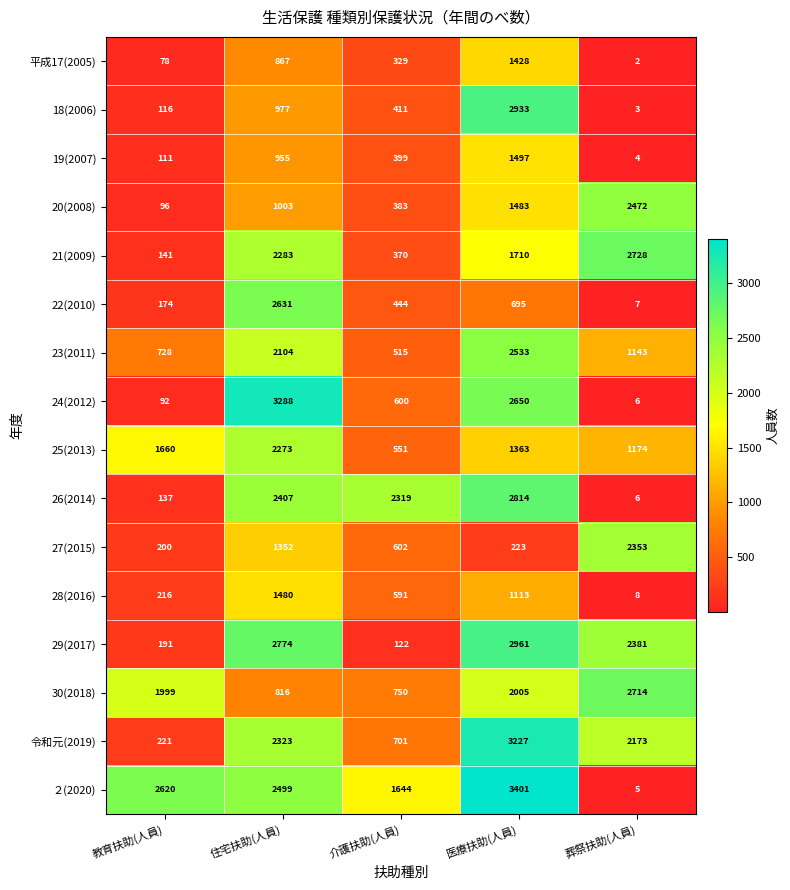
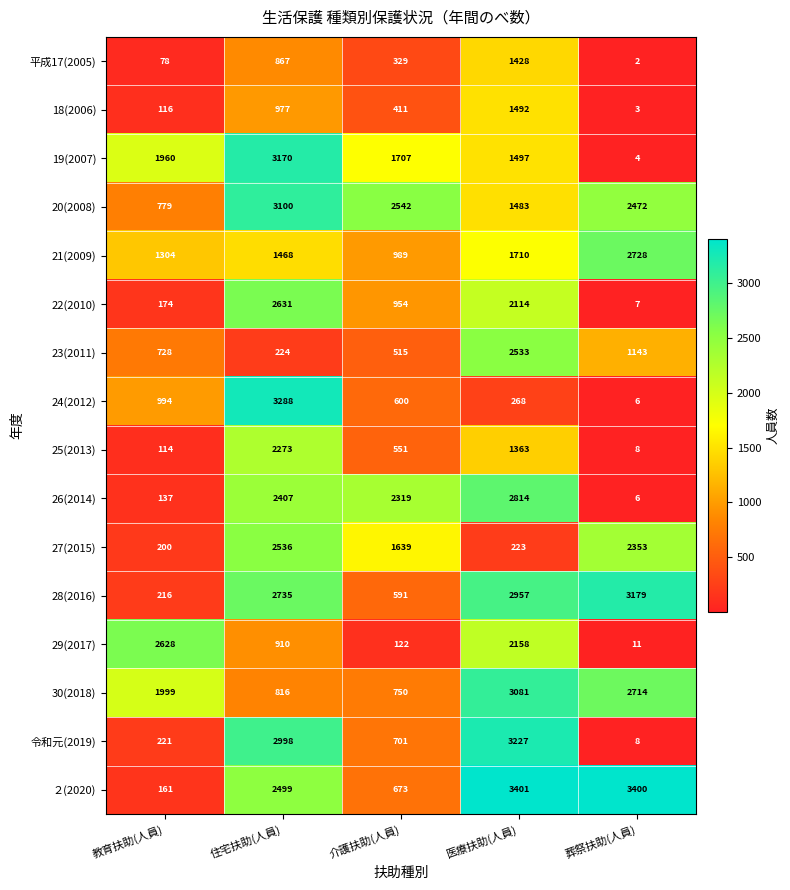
  {
    "平成17(2005)": {
      "教育扶助(人員)": 78,
      "住宅扶助(人員)": 867,
      "介護扶助(人員)": 329,
      "医療扶助(人員)": 1428,
      "葬祭扶助(人員)": 2
    },
    "18(2006)": {
      "教育扶助(人員)": 116,
      "住宅扶助(人員)": 977,
      "介護扶助(人員)": 411,
-     "医療扶助(人員)": 2933,
+     "医療扶助(人員)": 1492,
      "葬祭扶助(人員)": 3
    },
    "19(2007)": {
-     "教育扶助(人員)": 111,
-     "住宅扶助(人員)": 955,
-     "介護扶助(人員)": 399,
+     "教育扶助(人員)": 1960,
+     "住宅扶助(人員)": 3170,
+     "介護扶助(人員)": 1707,
      "医療扶助(人員)": 1497,
      "葬祭扶助(人員)": 4
    },
    "20(2008)": {
-     "教育扶助(人員)": 96,
-     "住宅扶助(人員)": 1003,
-     "介護扶助(人員)": 383,
+     "教育扶助(人員)": 779,
+     "住宅扶助(人員)": 3100,
+     "介護扶助(人員)": 2542,
      "医療扶助(人員)": 1483,
      "葬祭扶助(人員)": 2472
    },
    "21(2009)": {
-     "教育扶助(人員)": 141,
-     "住宅扶助(人員)": 2283,
-     "介護扶助(人員)": 370,
+     "教育扶助(人員)": 1304,
+     "住宅扶助(人員)": 1468,
+     "介護扶助(人員)": 989,
      "医療扶助(人員)": 1710,
      "葬祭扶助(人員)": 2728
    },
    "22(2010)": {
      "教育扶助(人員)": 174,
      "住宅扶助(人員)": 2631,
-     "介護扶助(人員)": 444,
-     "医療扶助(人員)": 695,
+     "介護扶助(人員)": 954,
+     "医療扶助(人員)": 2114,
      "葬祭扶助(人員)": 7
    },
    "23(2011)": {
      "教育扶助(人員)": 728,
-     "住宅扶助(人員)": 2104,
+     "住宅扶助(人員)": 224,
      "介護扶助(人員)": 515,
      "医療扶助(人員)": 2533,
      "葬祭扶助(人員)": 1143
    },
    "24(2012)": {
-     "教育扶助(人員)": 92,
+     "教育扶助(人員)": 994,
      "住宅扶助(人員)": 3288,
      "介護扶助(人員)": 600,
-     "医療扶助(人員)": 2650,
+     "医療扶助(人員)": 268,
      "葬祭扶助(人員)": 6
    },
    "25(2013)": {
-     "教育扶助(人員)": 1660,
+     "教育扶助(人員)": 114,
      "住宅扶助(人員)": 2273,
      "介護扶助(人員)": 551,
      "医療扶助(人員)": 1363,
-     "葬祭扶助(人員)": 1174
+     "葬祭扶助(人員)": 8
    },
    "26(2014)": {
      "教育扶助(人員)": 137,
      "住宅扶助(人員)": 2407,
      "介護扶助(人員)": 2319,
      "医療扶助(人員)": 2814,
      "葬祭扶助(人員)": 6
    },
    "27(2015)": {
      "教育扶助(人員)": 200,
-     "住宅扶助(人員)": 1352,
-     "介護扶助(人員)": 602,
+     "住宅扶助(人員)": 2536,
+     "介護扶助(人員)": 1639,
      "医療扶助(人員)": 223,
      "葬祭扶助(人員)": 2353
    },
    "28(2016)": {
      "教育扶助(人員)": 216,
-     "住宅扶助(人員)": 1480,
+     "住宅扶助(人員)": 2735,
      "介護扶助(人員)": 591,
-     "医療扶助(人員)": 1113,
-     "葬祭扶助(人員)": 8
+     "医療扶助(人員)": 2957,
+     "葬祭扶助(人員)": 3179
    },
    "29(2017)": {
-     "教育扶助(人員)": 191,
-     "住宅扶助(人員)": 2774,
+     "教育扶助(人員)": 2628,
+     "住宅扶助(人員)": 910,
      "介護扶助(人員)": 122,
-     "医療扶助(人員)": 2961,
-     "葬祭扶助(人員)": 2381
+     "医療扶助(人員)": 2158,
+     "葬祭扶助(人員)": 11
    },
    "30(2018)": {
      "教育扶助(人員)": 1999,
      "住宅扶助(人員)": 816,
      "介護扶助(人員)": 750,
-     "医療扶助(人員)": 2005,
+     "医療扶助(人員)": 3081,
      "葬祭扶助(人員)": 2714
    },
    "令和元(2019)": {
      "教育扶助(人員)": 221,
-     "住宅扶助(人員)": 2323,
+     "住宅扶助(人員)": 2998,
      "介護扶助(人員)": 701,
      "医療扶助(人員)": 3227,
-     "葬祭扶助(人員)": 2173
+     "葬祭扶助(人員)": 8
    },
    "２(2020)": {
-     "教育扶助(人員)": 2620,
+     "教育扶助(人員)": 161,
      "住宅扶助(人員)": 2499,
-     "介護扶助(人員)": 1644,
+     "介護扶助(人員)": 673,
      "医療扶助(人員)": 3401,
-     "葬祭扶助(人員)": 5
+     "葬祭扶助(人員)": 3400
    }
  }
